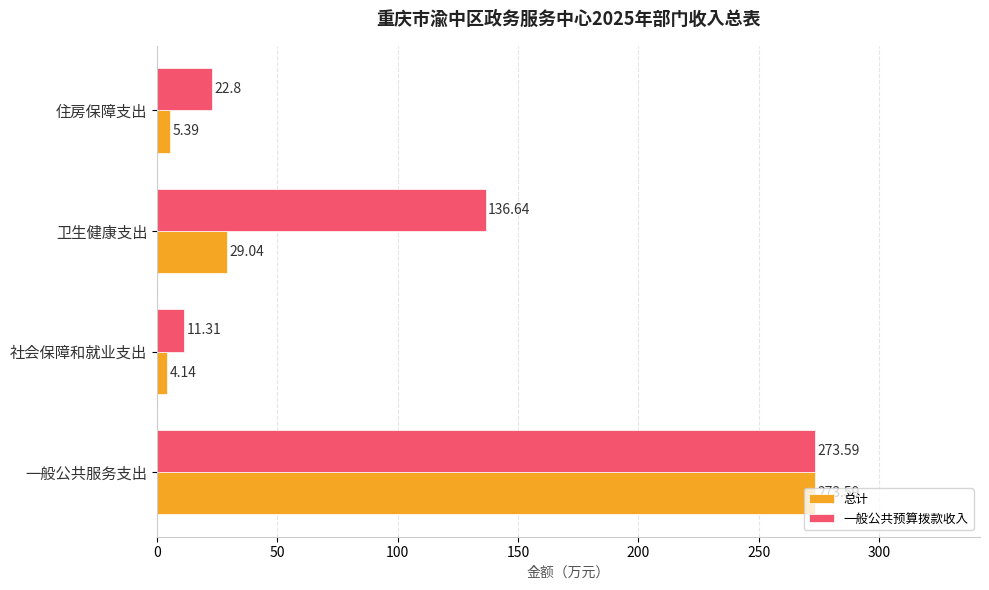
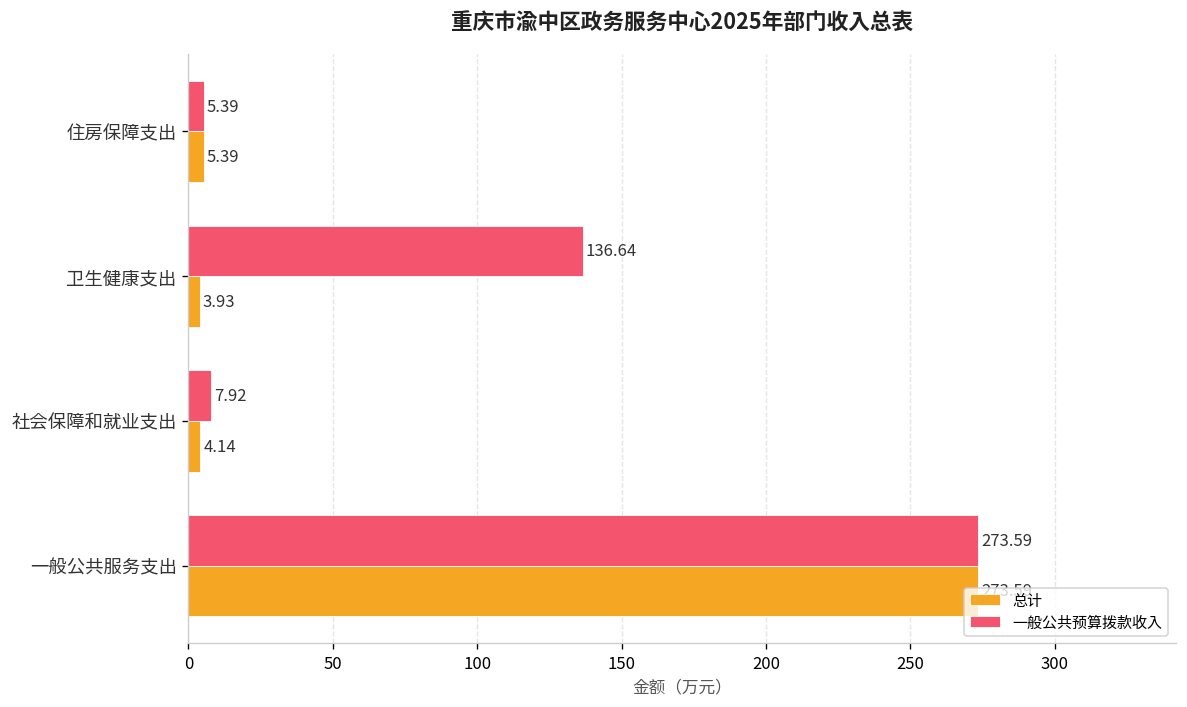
  {
    "总计": {
      "住房保障支出": 5.39,
-     "卫生健康支出": 29.04,
+     "卫生健康支出": 3.93,
      "社会保障和就业支出": 4.14
    },
    "一般公共预算拨款收入": {
-     "住房保障支出": 22.8,
+     "住房保障支出": 5.39,
      "卫生健康支出": 136.64,
-     "社会保障和就业支出": 11.31,
+     "社会保障和就业支出": 7.92,
      "一般公共服务支出": 273.59
    }
  }
